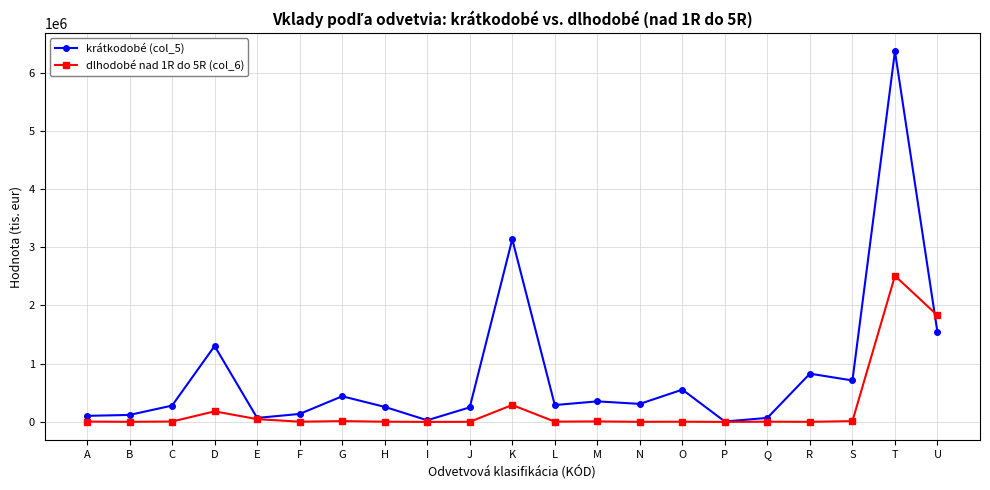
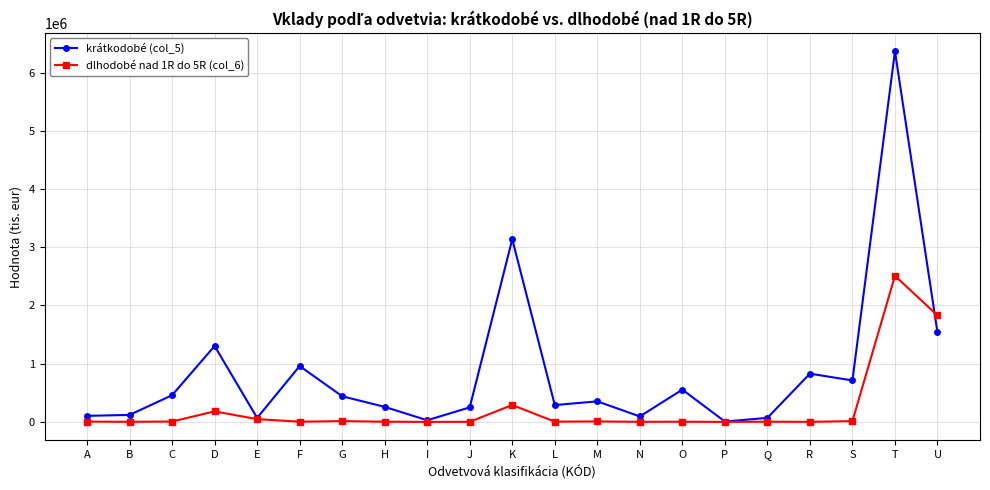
  {
    "krátkodobé (col_5)": {
      "A": 100000,
      "B": 100000,
-     "C": 300000,
+     "C": 500000,
      "D": 1300000,
-     "F": 100000,
+     "F": 1000000,
      "G": 400000,
      "H": 300000,
      "J": 300000,
      "K": 3100000,
      "L": 300000,
      "M": 400000,
-     "N": 300000,
+     "N": 100000,
      "O": 600000,
      "Q": 100000,
      "R": 800000,
      "S": 700000,
      "T": 6400000,
      "U": 1500000
    },
    "dlhodobé nad 1R do 5R (col_6)": {
      "A": 0,
      "B": 0,
      "C": 0,
      "D": 200000,
      "F": 0,
      "G": 0,
      "H": 0,
      "J": 0,
      "K": 300000,
      "L": 0,
      "M": 0,
      "N": 0,
      "O": 0,
      "Q": 0,
      "R": 0,
      "S": 0,
      "T": 2500000,
      "U": 1800000
    }
  }
